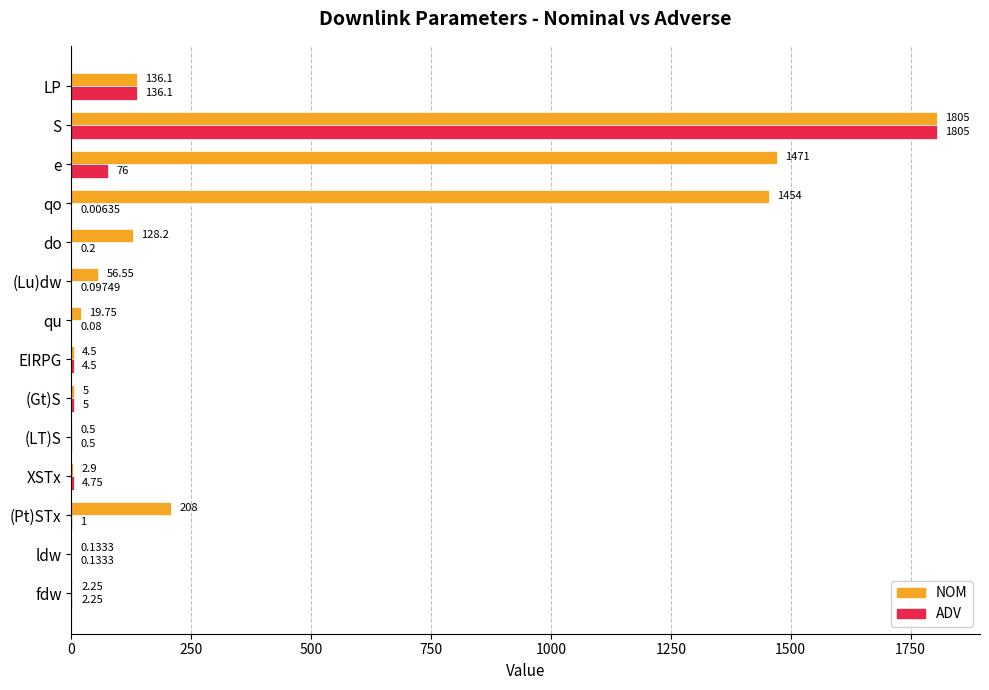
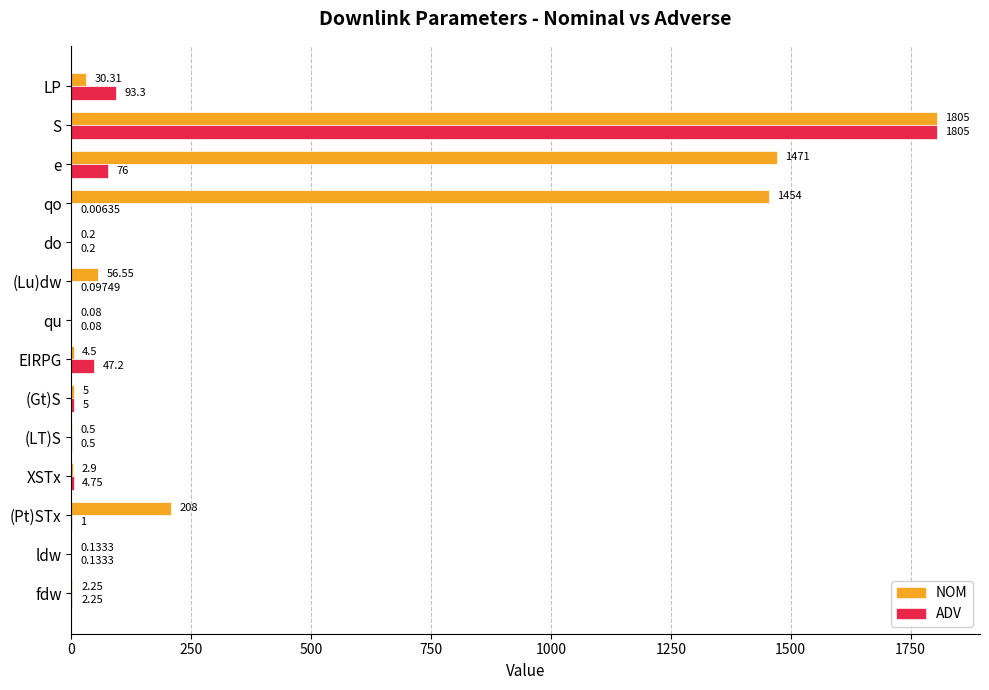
  {
    "NOM": {
-     "LP": 136.1,
+     "LP": 30.31,
      "S": 1805,
      "e": 1471,
      "qo": 1454,
-     "do": 128.2,
+     "do": 0.2,
      "(Lu)dw": 56.55,
-     "qu": 19.75,
+     "qu": 0.08,
      "EIRPG": 4.5,
      "(Gt)S": 5,
      "(LT)S": 0.5,
      "XSTx": 2.9,
      "(Pt)STx": 208,
      "ldw": 0.1333,
      "fdw": 2.25
    },
    "ADV": {
-     "LP": 136.1,
+     "LP": 93.3,
      "S": 1805,
      "e": 76,
      "qo": 0.00635,
      "do": 0.2,
      "(Lu)dw": 0.09749,
      "qu": 0.08,
-     "EIRPG": 4.5,
+     "EIRPG": 47.2,
      "(Gt)S": 5,
      "(LT)S": 0.5,
      "XSTx": 4.75,
      "(Pt)STx": 1,
      "ldw": 0.1333,
      "fdw": 2.25
    }
  }
